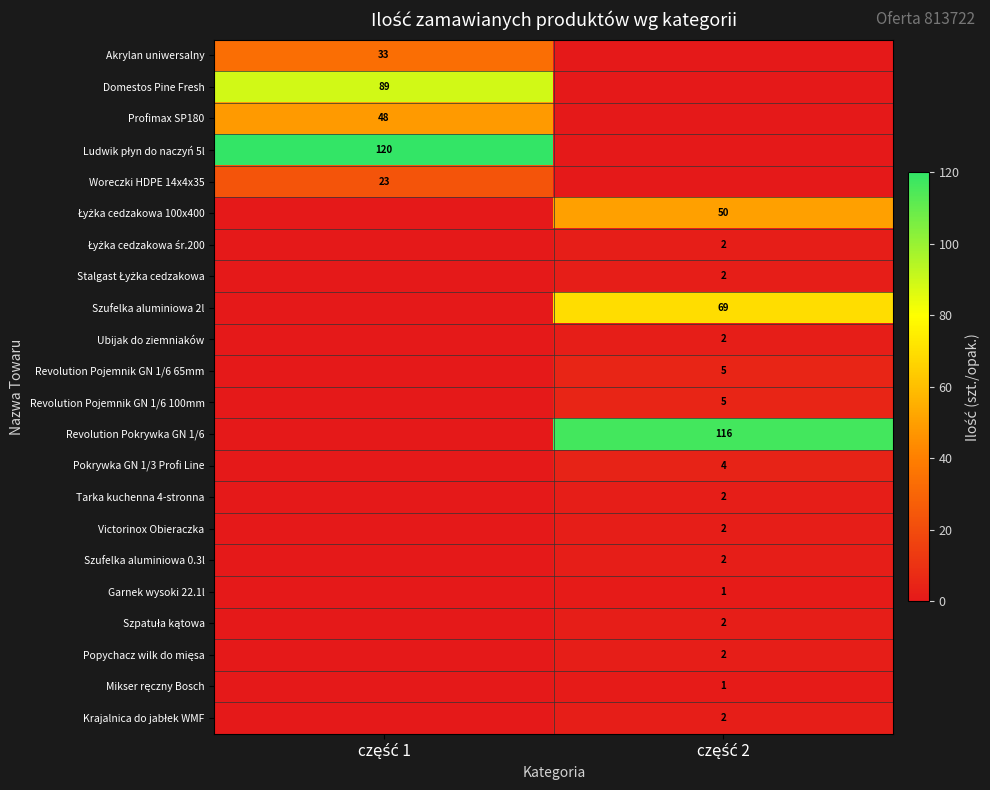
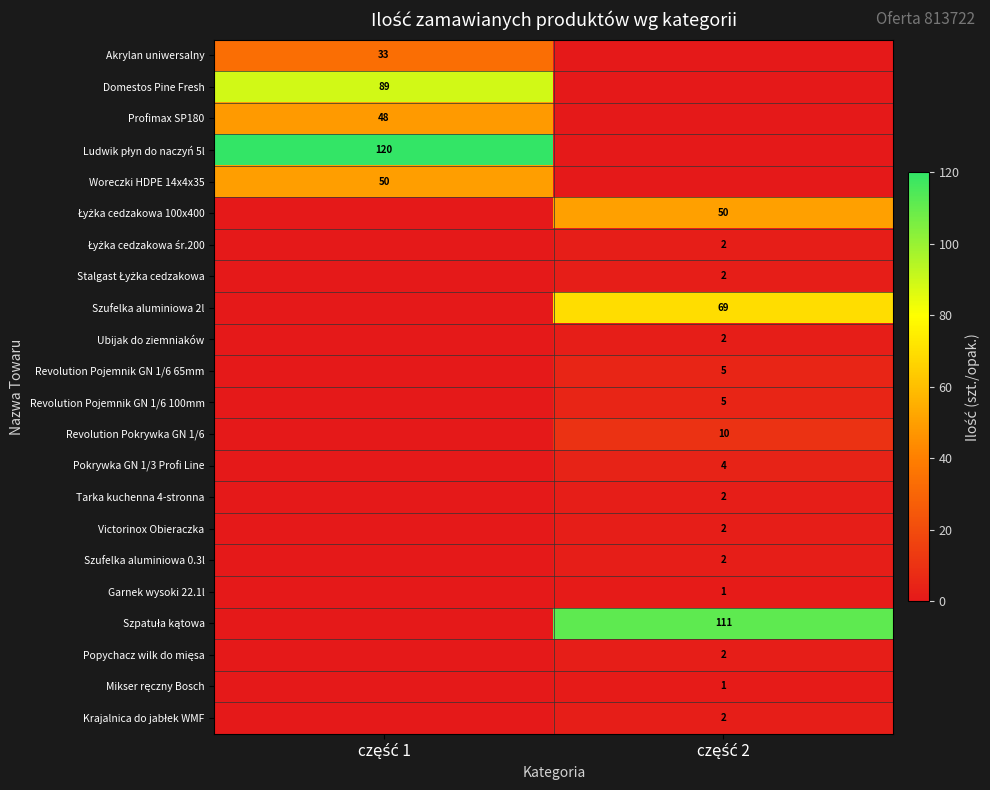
  {
    "Akrylan uniwersalny": {
      "część 1": 33
    },
    "Domestos Pine Fresh": {
      "część 1": 89
    },
    "Profimax SP180": {
      "część 1": 48
    },
    "Ludwik płyn do naczyń 5l": {
      "część 1": 120
    },
    "Woreczki HDPE 14x4x35": {
-     "część 1": 23
+     "część 1": 50
    },
    "Łyżka cedzakowa 100x400": {
      "część 2": 50
    },
    "Łyżka cedzakowa śr.200": {
      "część 2": 2
    },
    "Stalgast Łyżka cedzakowa": {
      "część 2": 2
    },
    "Szufelka aluminiowa 2l": {
      "część 2": 69
    },
    "Ubijak do ziemniaków": {
      "część 2": 2
    },
    "Revolution Pojemnik GN 1/6 65mm": {
      "część 2": 5
    },
    "Revolution Pojemnik GN 1/6 100mm": {
      "część 2": 5
    },
    "Revolution Pokrywka GN 1/6": {
-     "część 2": 116
+     "część 2": 10
    },
    "Pokrywka GN 1/3 Profi Line": {
      "część 2": 4
    },
    "Tarka kuchenna 4-stronna": {
      "część 2": 2
    },
    "Victorinox Obieraczka": {
      "część 2": 2
    },
    "Szufelka aluminiowa 0.3l": {
      "część 2": 2
    },
    "Garnek wysoki 22.1l": {
      "część 2": 1
    },
    "Szpatuła kątowa": {
-     "część 2": 2
+     "część 2": 111
    },
    "Popychacz wilk do mięsa": {
      "część 2": 2
    },
    "Mikser ręczny Bosch": {
      "część 2": 1
    },
    "Krajalnica do jabłek WMF": {
      "część 2": 2
    }
  }
